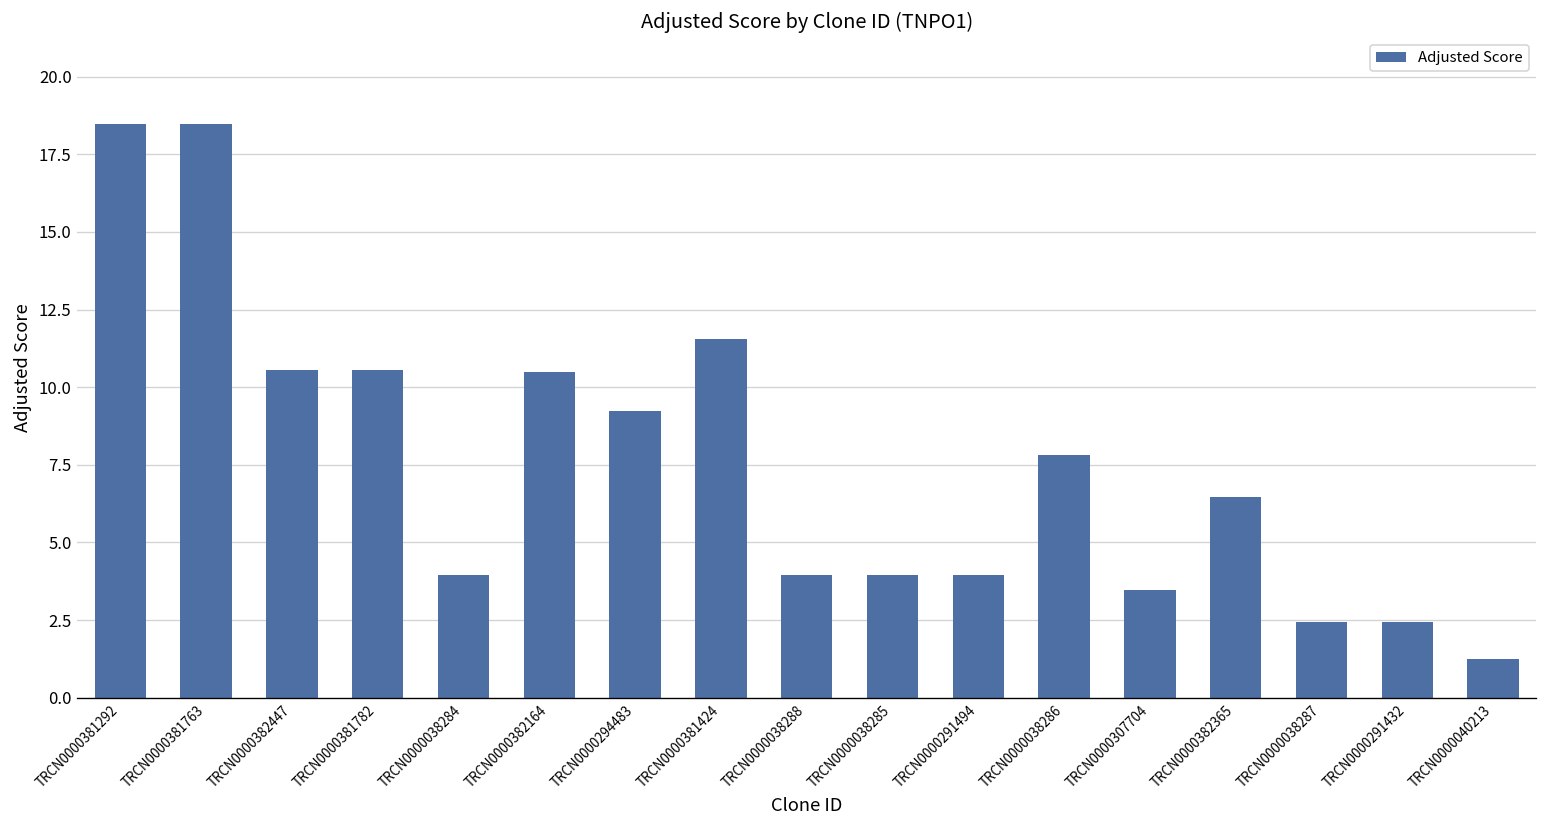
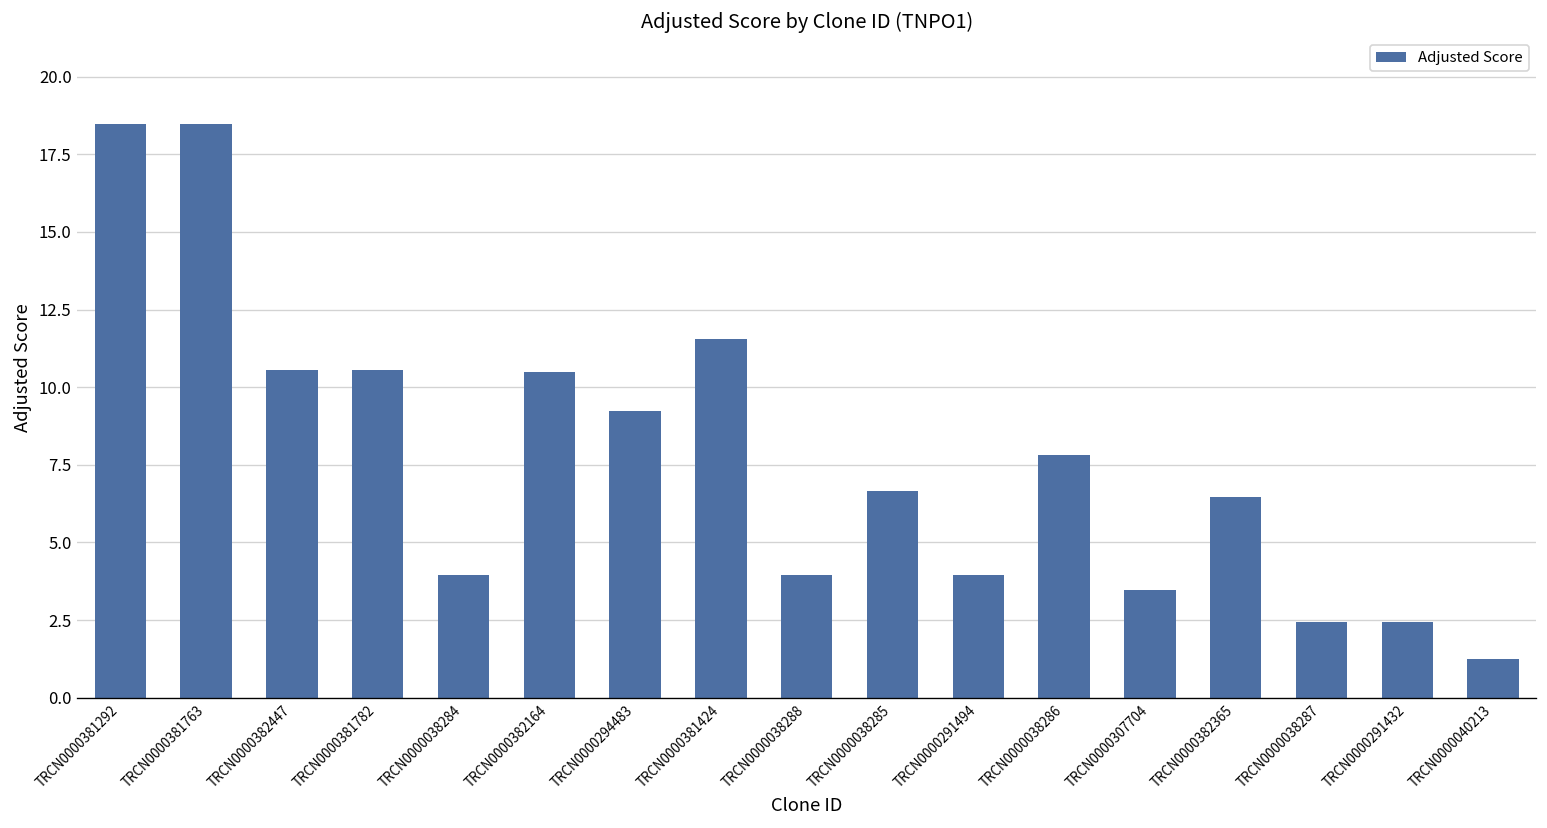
  {
    "TRCN0000381292": 18.5,
    "TRCN0000381763": 18.5,
    "TRCN0000382447": 10.6,
    "TRCN0000381782": 10.6,
    "TRCN0000038284": 4.0,
    "TRCN0000382164": 10.5,
    "TRCN0000294483": 9.2,
    "TRCN0000381424": 11.6,
    "TRCN0000038288": 3.9,
-   "TRCN0000038285": 3.9,
+   "TRCN0000038285": 6.7,
    "TRCN0000291494": 3.9,
    "TRCN0000038286": 7.8,
    "TRCN0000307704": 3.5,
    "TRCN0000382365": 6.5,
    "TRCN0000038287": 2.4,
    "TRCN0000291432": 2.4,
    "TRCN0000040213": 1.2
  }
